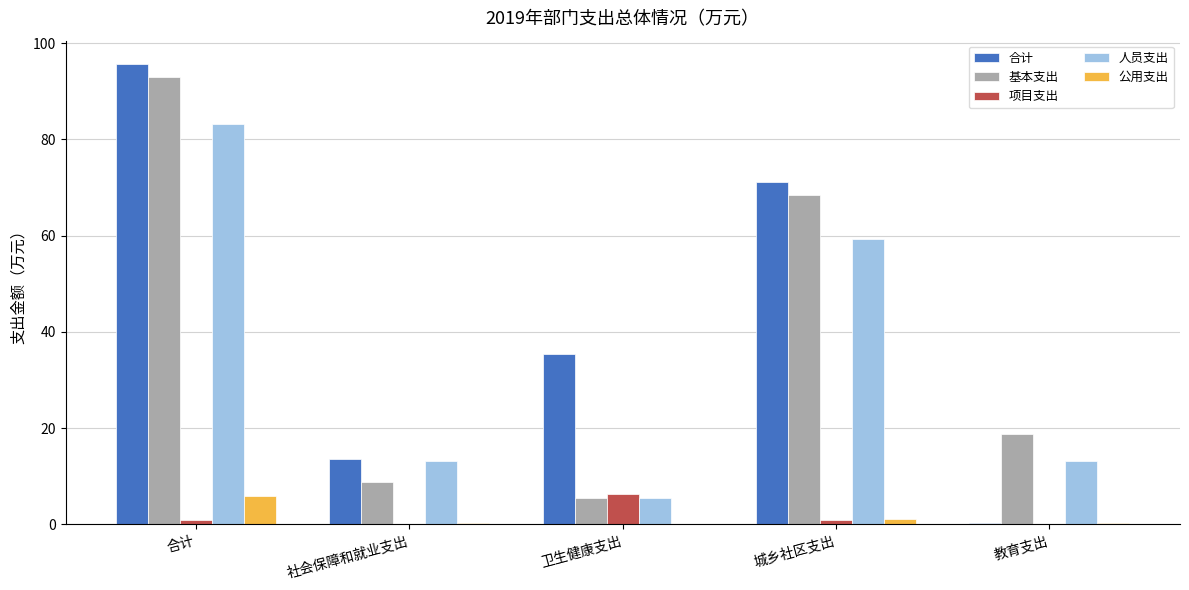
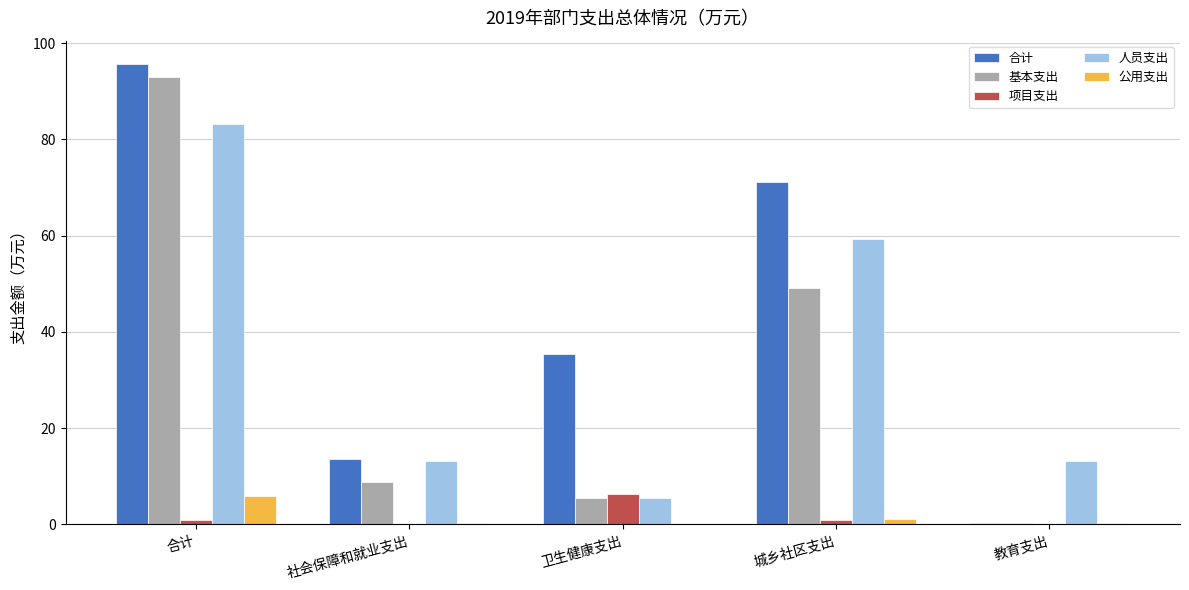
  {
    "合计": {
      "合计": 96,
      "社会保障和就业支出": 14,
      "卫生健康支出": 35,
      "城乡社区支出": 71
    },
    "基本支出": {
      "合计": 93,
      "社会保障和就业支出": 9,
      "卫生健康支出": 6,
-     "城乡社区支出": 68,
-     "教育支出": 19
+     "城乡社区支出": 49,
+     "教育支出": 0
    },
    "项目支出": {
      "合计": 1,
      "社会保障和就业支出": 0,
      "卫生健康支出": 6,
      "城乡社区支出": 1,
      "教育支出": 0
    },
    "人员支出": {
      "合计": 83,
      "社会保障和就业支出": 13,
      "卫生健康支出": 6,
      "城乡社区支出": 59,
      "教育支出": 13
    },
    "公用支出": {
      "合计": 6,
      "卫生健康支出": 0,
      "城乡社区支出": 1
    }
  }
